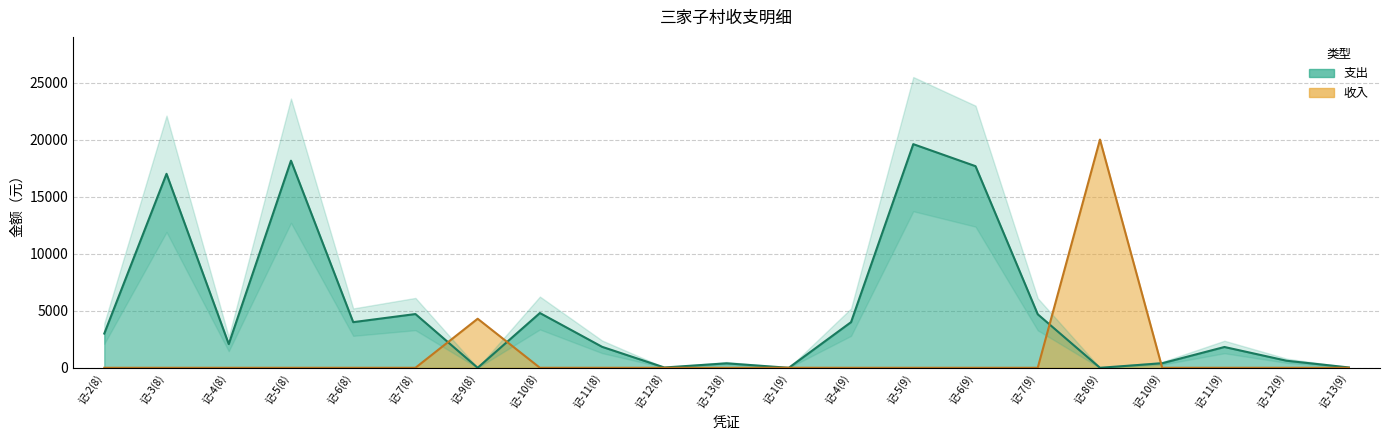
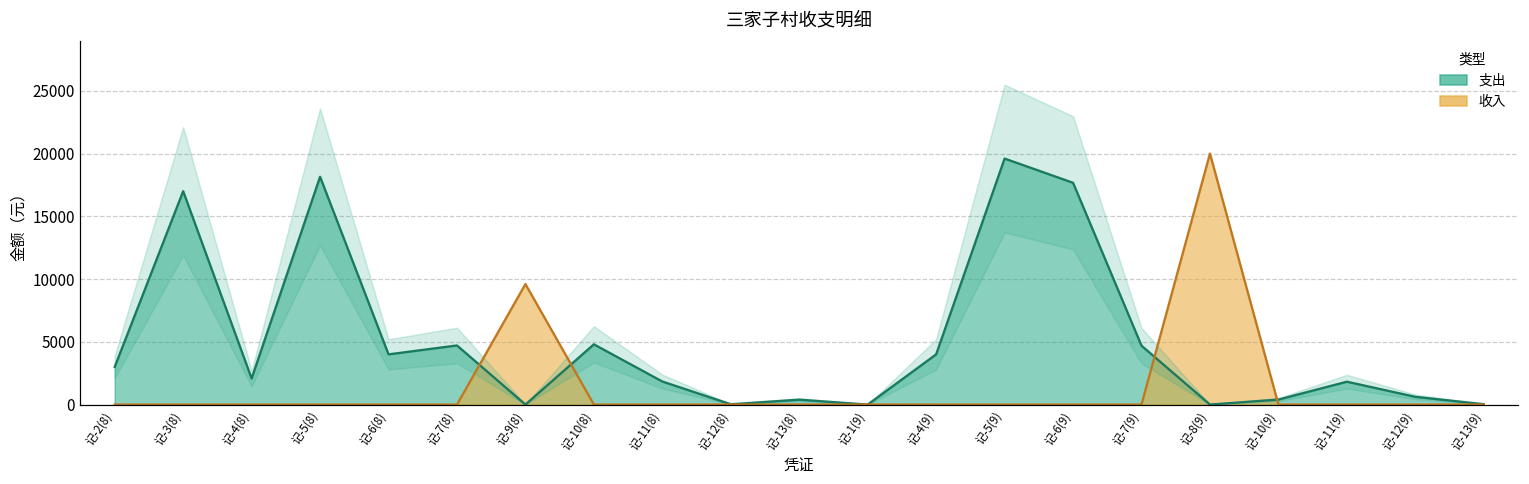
  {
    "收入": {
      "记-2(8)": 0,
      "记-3(8)": 0,
      "记-4(8)": 0,
      "记-5(8)": 0,
      "记-6(8)": 0,
      "记-7(8)": 0,
-     "记-9(8)": 4300,
+     "记-9(8)": 9600,
      "记-10(8)": 0,
      "记-11(8)": 0,
      "记-13(8)": 0,
      "记-4(9)": 0,
      "记-5(9)": 0,
      "记-6(9)": 0,
      "记-7(9)": 0,
      "记-8(9)": 20000,
      "记-10(9)": 0,
      "记-11(9)": 0,
      "记-12(9)": 0
    }
  }
